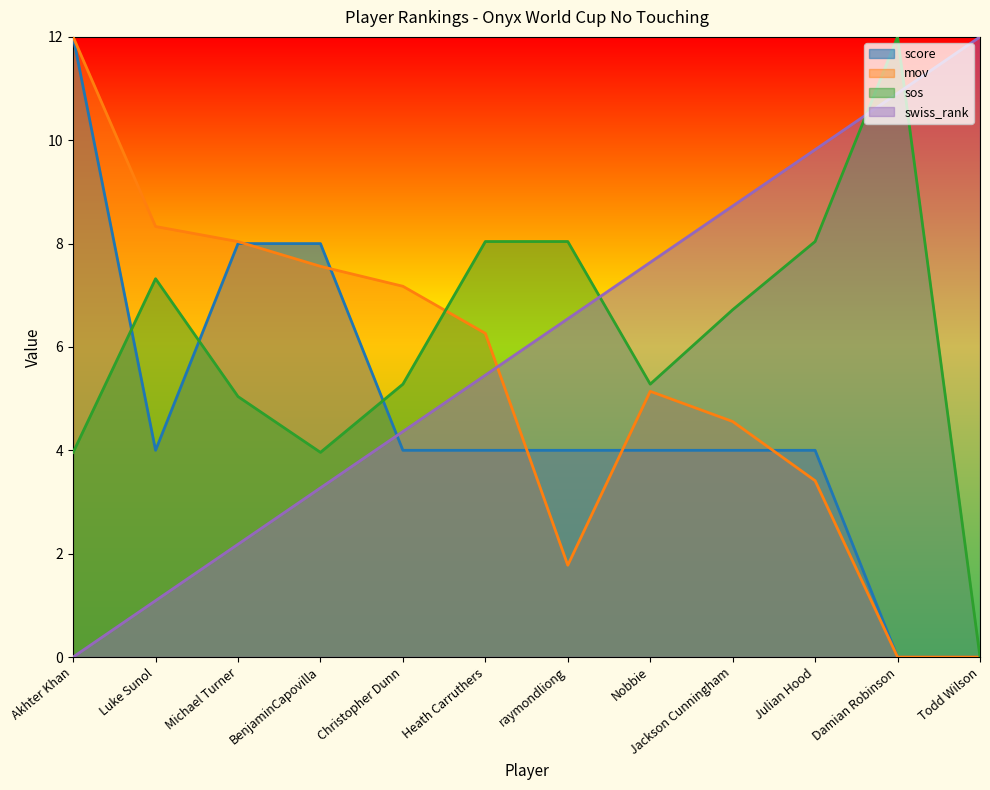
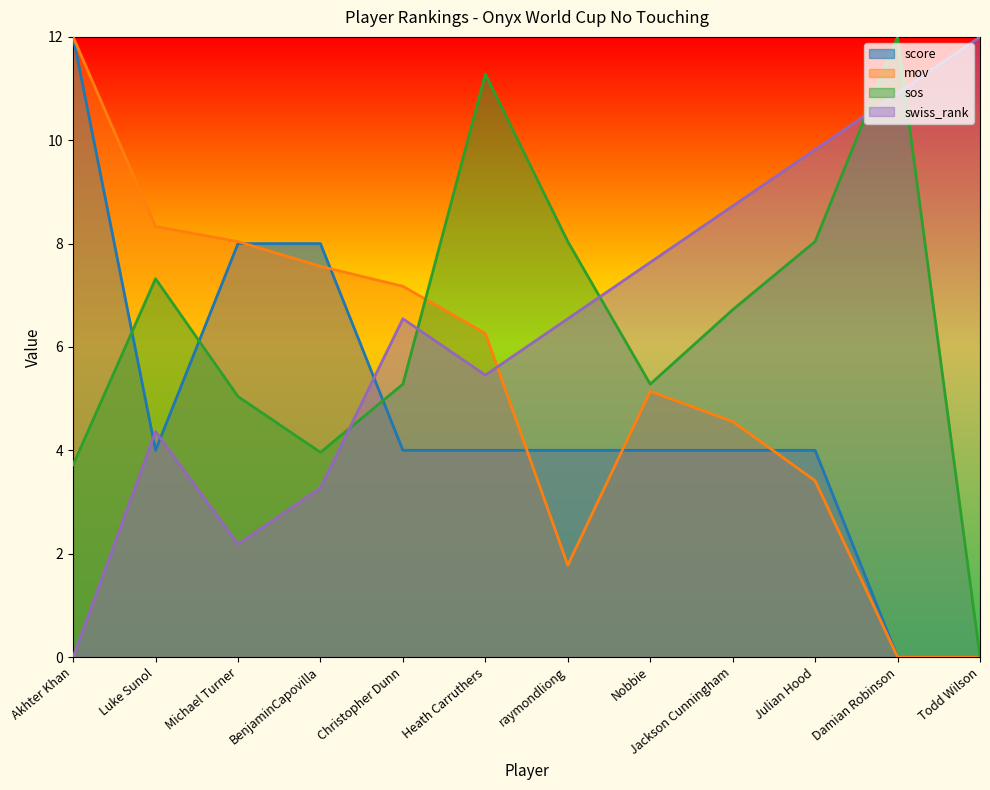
  {
    "score": {
      "Luke Sunol": 4.0,
      "BenjaminCapovilla": 8.0,
      "Christopher Dunn": 4.0,
      "Heath Carruthers": 4.0,
      "raymondliong": 4.0,
      "Nobbie": 4.0,
      "Jackson Cunningham": 4.0,
      "Julian Hood": 4.0
    },
    "mov": {
      "Luke Sunol": 8.3,
      "BenjaminCapovilla": 7.6,
      "Christopher Dunn": 7.2,
      "Heath Carruthers": 6.3,
      "raymondliong": 1.8,
      "Nobbie": 5.1,
      "Jackson Cunningham": 4.6,
      "Julian Hood": 3.4
    },
    "sos": {
-     "Akhter Khan": 4.0,
+     "Akhter Khan": 3.7,
      "Luke Sunol": 7.3,
      "Michael Turner": 5.0,
      "BenjaminCapovilla": 4.0,
      "Christopher Dunn": 5.3,
-     "Heath Carruthers": 8.0,
+     "Heath Carruthers": 11.3,
      "raymondliong": 8.0,
      "Nobbie": 5.3,
      "Jackson Cunningham": 6.7,
      "Julian Hood": 8.0,
      "Damian Robinson": 12.0
    },
    "swiss_rank": {
      "Akhter Khan": 0.0,
-     "Luke Sunol": 1.1,
+     "Luke Sunol": 4.4,
      "Michael Turner": 2.2,
      "BenjaminCapovilla": 3.3,
-     "Christopher Dunn": 4.4,
+     "Christopher Dunn": 6.5,
      "Heath Carruthers": 5.5,
      "raymondliong": 6.5,
      "Nobbie": 7.6,
      "Jackson Cunningham": 8.7,
      "Julian Hood": 9.8,
      "Todd Wilson": 12.0
    }
  }
